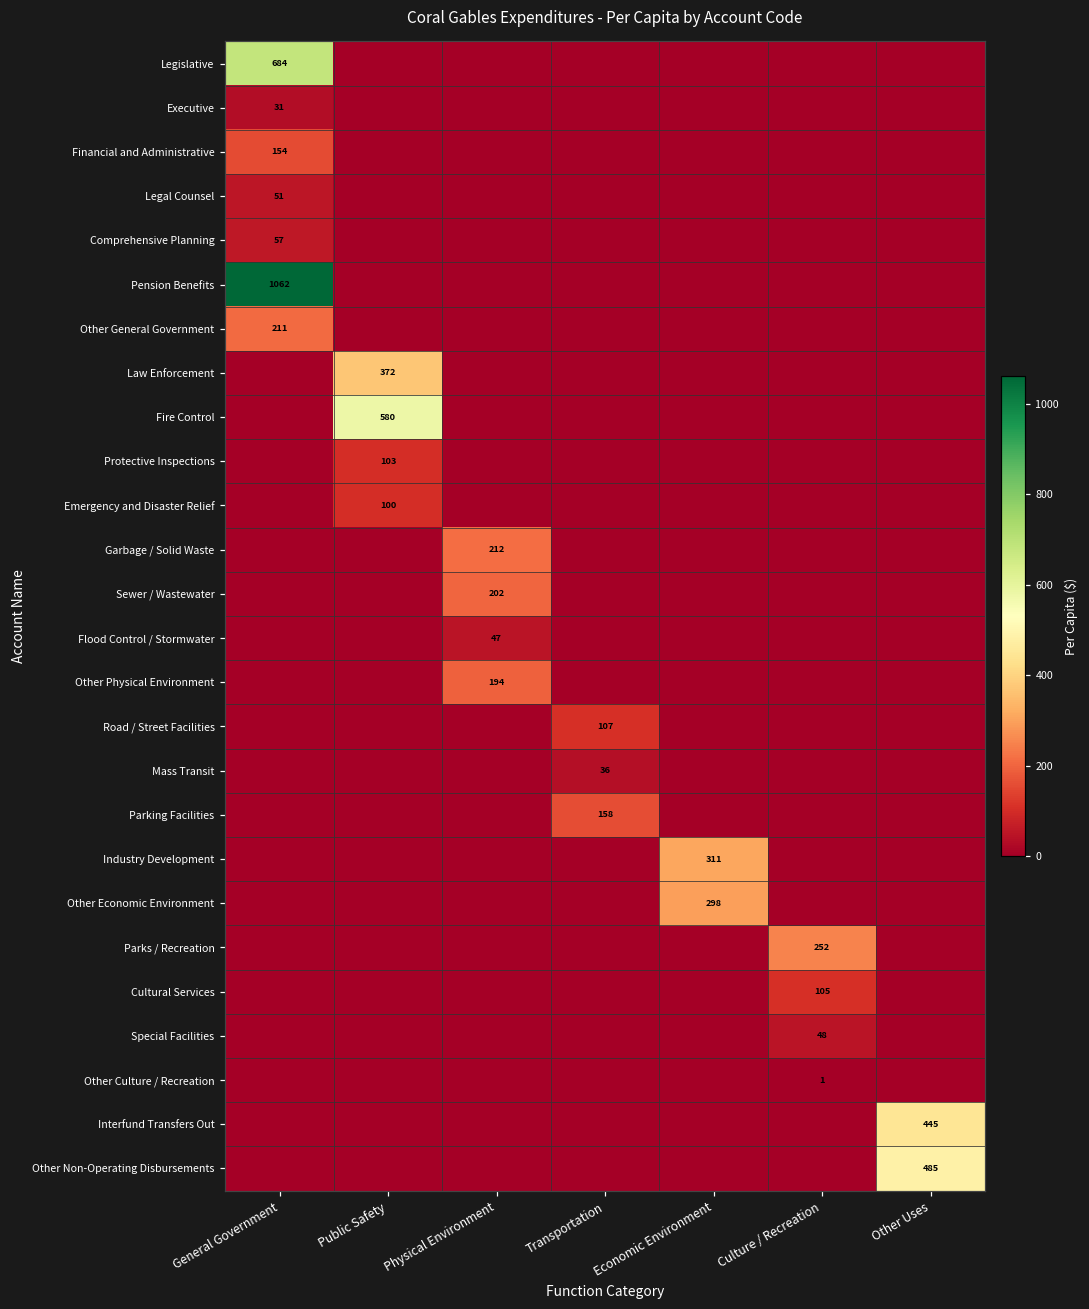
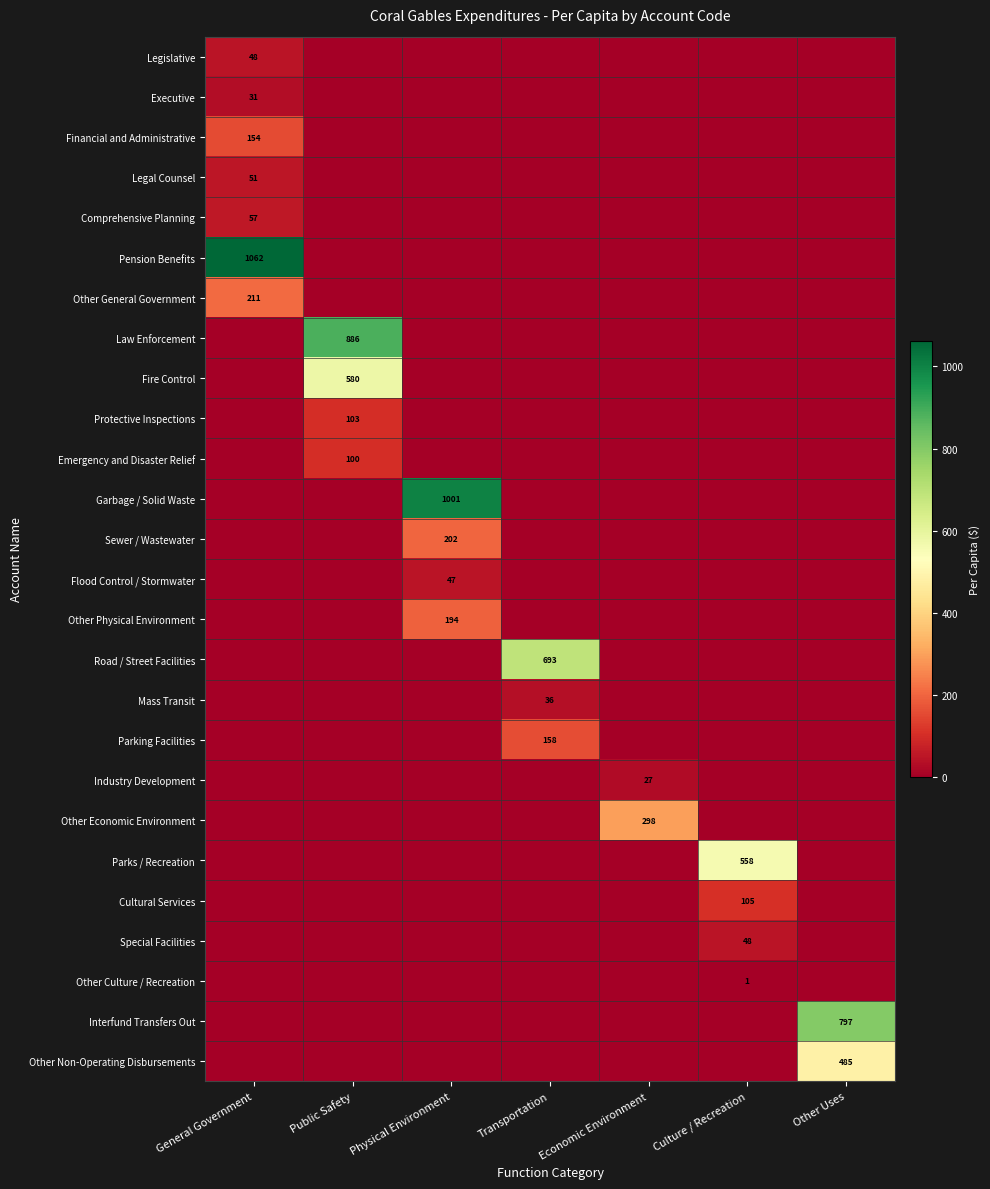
  {
    "Legislative": {
-     "General Government": 684
+     "General Government": 48
    },
    "Executive": {
      "General Government": 31
    },
    "Financial and Administrative": {
      "General Government": 154
    },
    "Legal Counsel": {
      "General Government": 51
    },
    "Comprehensive Planning": {
      "General Government": 57
    },
    "Pension Benefits": {
      "General Government": 1062
    },
    "Other General Government": {
      "General Government": 211
    },
    "Law Enforcement": {
-     "Public Safety": 372
+     "Public Safety": 886
    },
    "Fire Control": {
      "Public Safety": 580
    },
    "Protective Inspections": {
      "Public Safety": 103
    },
    "Emergency and Disaster Relief": {
      "Public Safety": 100
    },
    "Garbage / Solid Waste": {
-     "Physical Environment": 212
+     "Physical Environment": 1001
    },
    "Sewer / Wastewater": {
      "Physical Environment": 202
    },
    "Flood Control / Stormwater": {
      "Physical Environment": 47
    },
    "Other Physical Environment": {
      "Physical Environment": 194
    },
    "Road / Street Facilities": {
-     "Transportation": 107
+     "Transportation": 693
    },
    "Mass Transit": {
      "Transportation": 36
    },
    "Parking Facilities": {
      "Transportation": 158
    },
    "Industry Development": {
-     "Economic Environment": 311
+     "Economic Environment": 27
    },
    "Other Economic Environment": {
      "Economic Environment": 298
    },
    "Parks / Recreation": {
-     "Culture / Recreation": 252
+     "Culture / Recreation": 558
    },
    "Cultural Services": {
      "Culture / Recreation": 105
    },
    "Special Facilities": {
      "Culture / Recreation": 48
    },
    "Other Culture / Recreation": {
      "Culture / Recreation": 1
    },
    "Interfund Transfers Out": {
-     "Other Uses": 445
+     "Other Uses": 797
    },
    "Other Non-Operating Disbursements": {
      "Other Uses": 485
    }
  }
